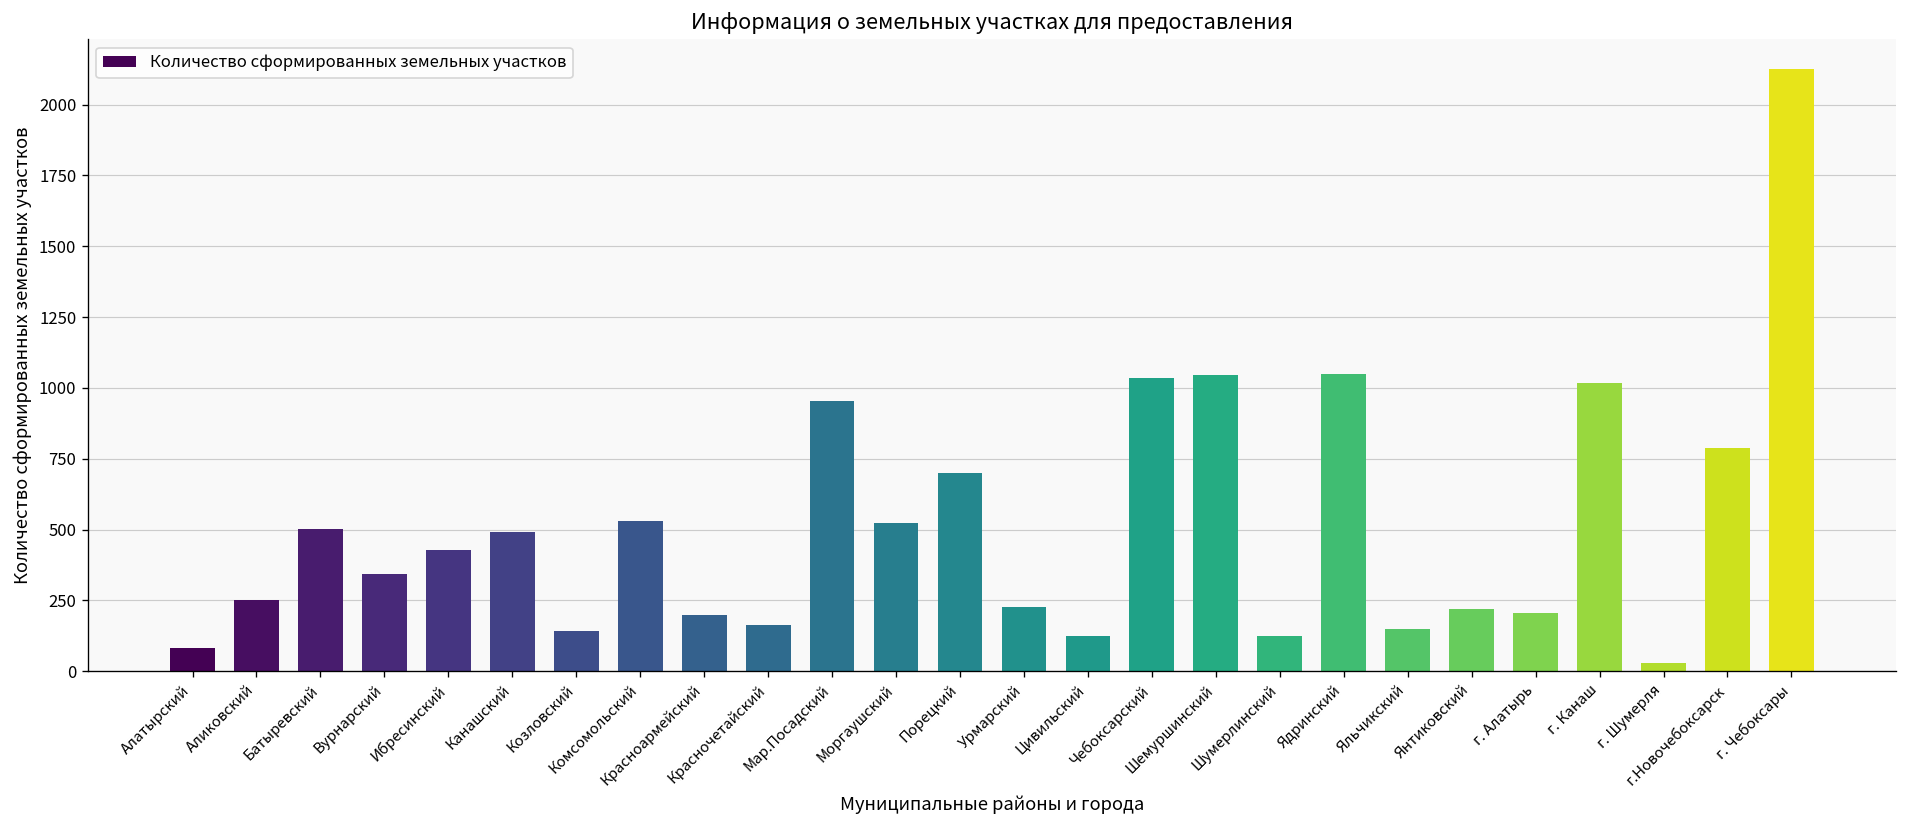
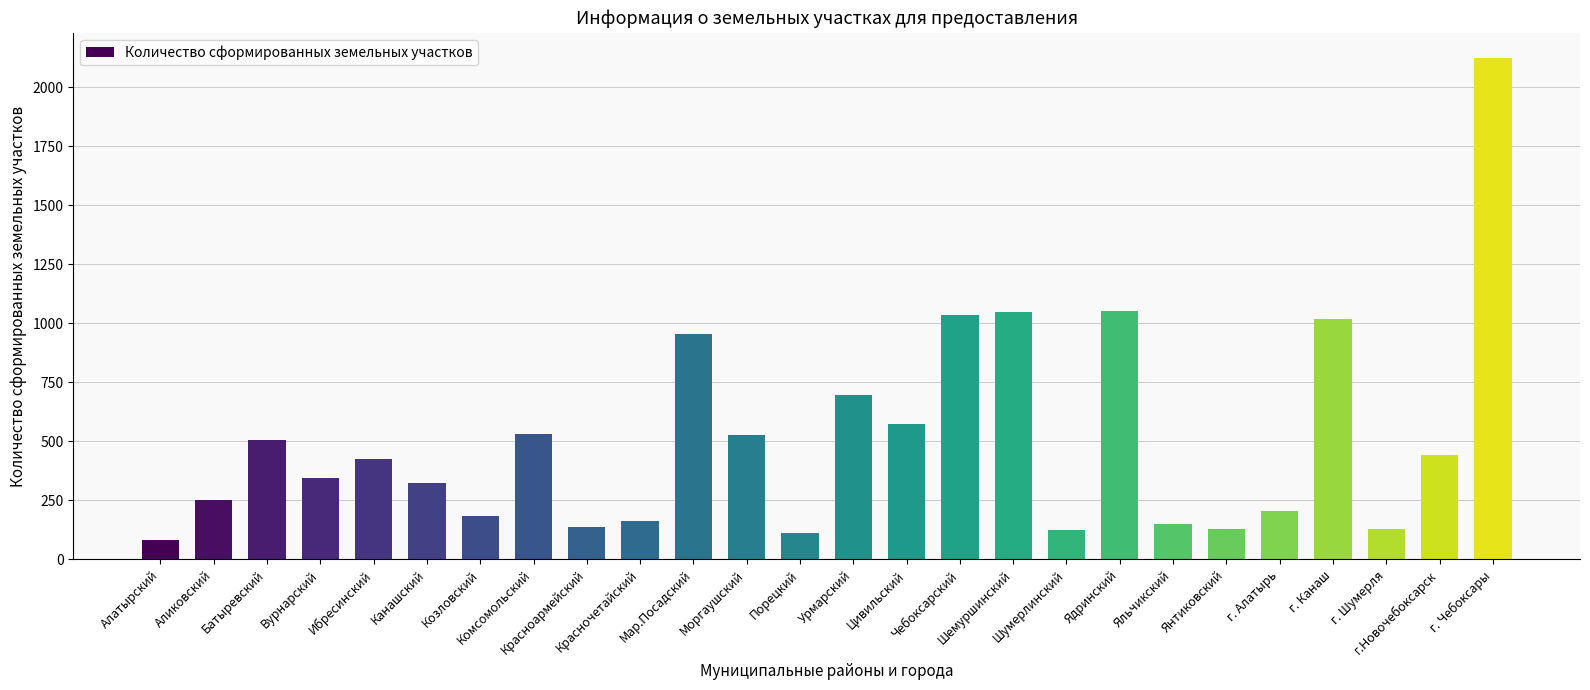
  {
    "Алатырский": 80,
    "Аликовский": 250,
    "Батыревский": 500,
    "Вурнарский": 350,
    "Ибресинский": 430,
-   "Канашский": 490,
-   "Козловский": 140,
+   "Канашский": 320,
+   "Козловский": 190,
    "Комсомольский": 530,
-   "Красноармейский": 200,
+   "Красноармейский": 140,
    "Красночетайский": 160,
    "Мар.Посадский": 950,
    "Моргаушский": 530,
-   "Порецкий": 700,
-   "Урмарский": 230,
-   "Цивильский": 120,
+   "Порецкий": 110,
+   "Урмарский": 700,
+   "Цивильский": 580,
    "Чебоксарский": 1040,
    "Шемуршинский": 1050,
    "Шумерлинский": 130,
    "Ядринский": 1050,
    "Яльчикский": 150,
-   "Янтиковский": 220,
+   "Янтиковский": 130,
    "г. Алатырь": 210,
    "г. Канаш": 1020,
-   "г. Шумерля": 30,
-   "г.Новочебоксарск": 790,
+   "г. Шумерля": 130,
+   "г.Новочебоксарск": 440,
    "г. Чебоксары": 2120
  }
